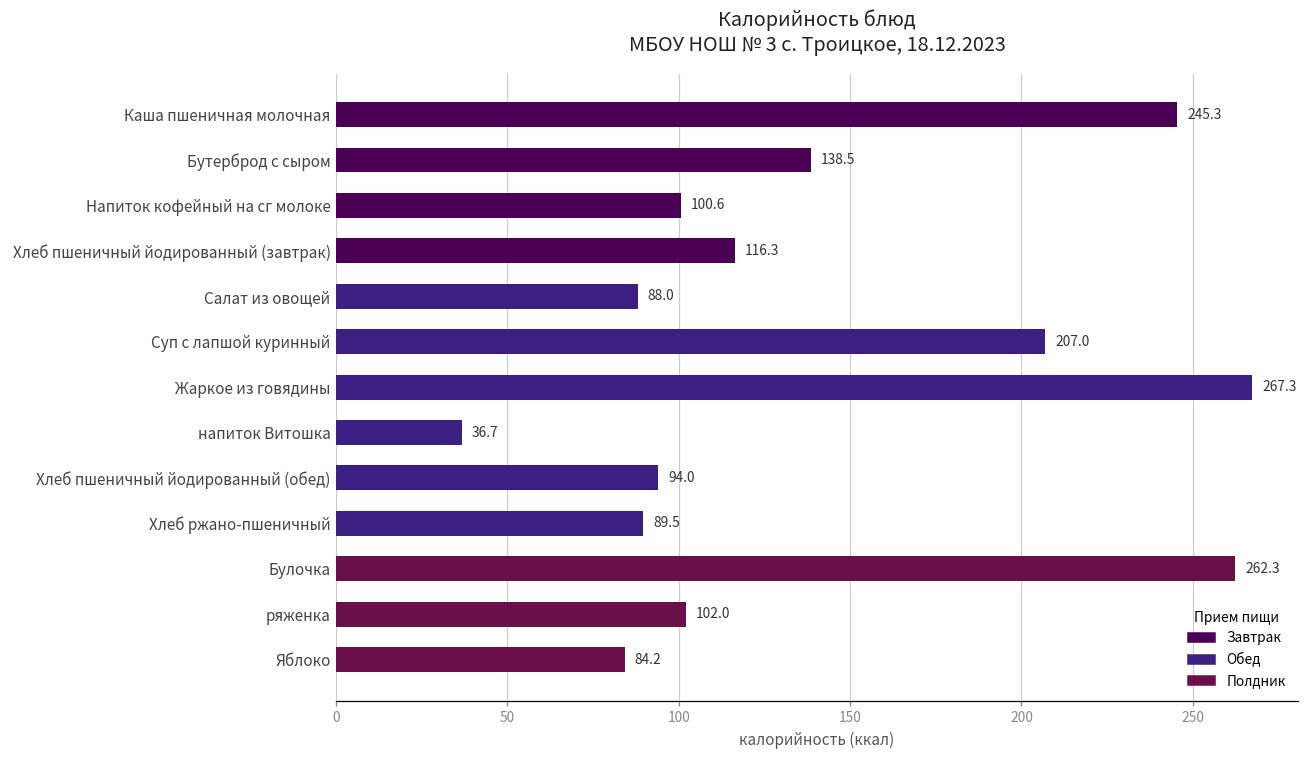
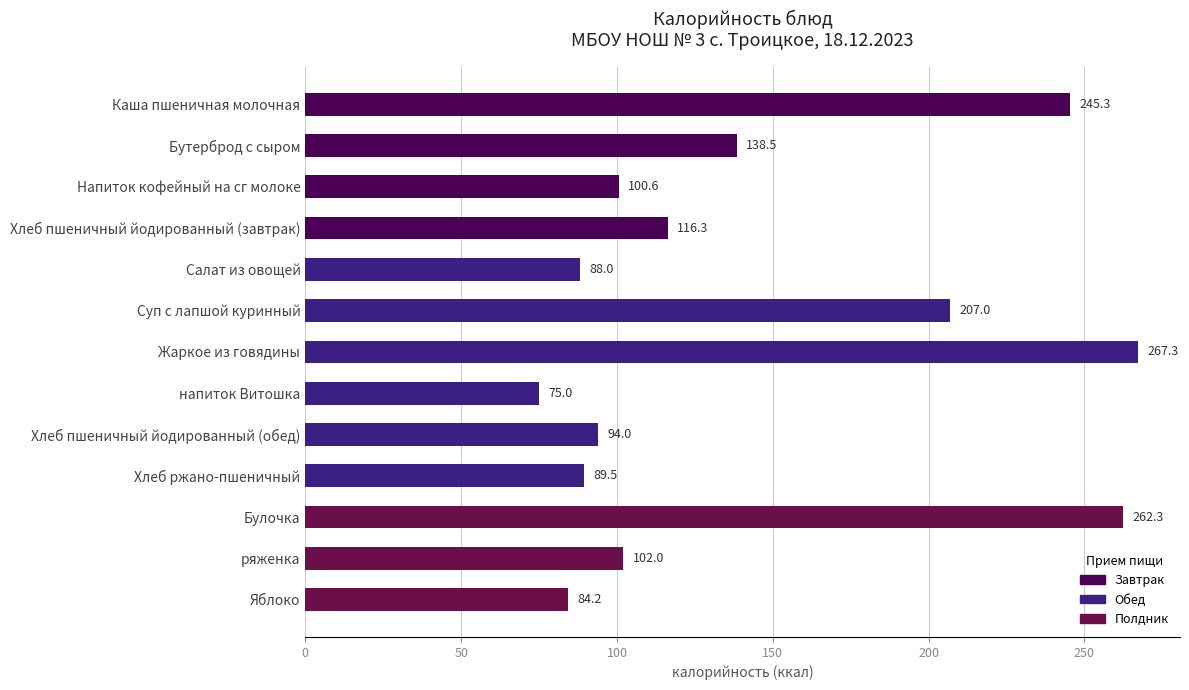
  {
    "Каша пшеничная молочная": 245.3,
    "Бутерброд с сыром": 138.5,
    "Напиток кофейный на сг молоке": 100.6,
    "Хлеб пшеничный йодированный (завтрак)": 116.3,
    "Салат из овощей": 88.0,
    "Суп с лапшой куринный": 207.0,
    "Жаркое из говядины": 267.3,
-   "напиток Витошка": 36.7,
+   "напиток Витошка": 75.0,
    "Хлеб пшеничный йодированный (обед)": 94.0,
    "Хлеб ржано-пшеничный": 89.5,
    "Булочка": 262.3,
    "ряженка": 102.0,
    "Яблоко": 84.2
  }
